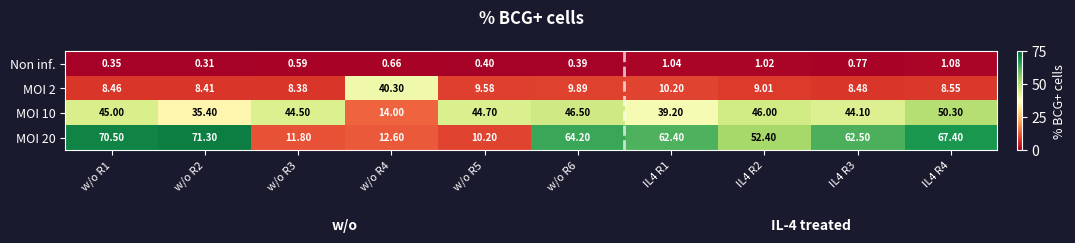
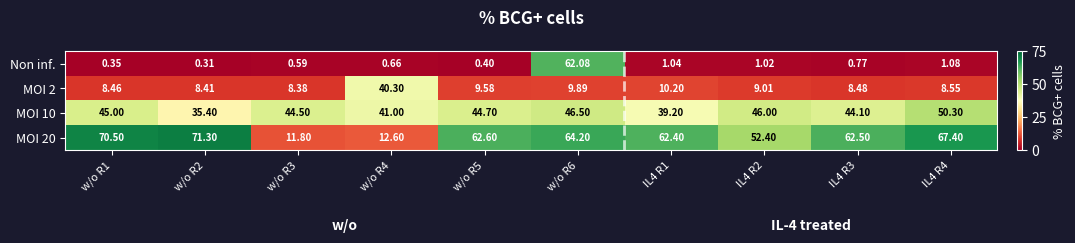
  {
    "Non inf.": {
      "w/o R1": 0.35,
      "w/o R2": 0.31,
      "w/o R3": 0.59,
      "w/o R4": 0.66,
      "w/o R5": 0.40,
-     "w/o R6": 0.39,
+     "w/o R6": 62.08,
      "IL4 R1": 1.04,
      "IL4 R2": 1.02,
      "IL4 R3": 0.77,
      "IL4 R4": 1.08
    },
    "MOI 2": {
      "w/o R1": 8.46,
      "w/o R2": 8.41,
      "w/o R3": 8.38,
      "w/o R4": 40.30,
      "w/o R5": 9.58,
      "w/o R6": 9.89,
      "IL4 R1": 10.20,
      "IL4 R2": 9.01,
      "IL4 R3": 8.48,
      "IL4 R4": 8.55
    },
    "MOI 10": {
      "w/o R1": 45.00,
      "w/o R2": 35.40,
      "w/o R3": 44.50,
-     "w/o R4": 14.00,
+     "w/o R4": 41.00,
      "w/o R5": 44.70,
      "w/o R6": 46.50,
      "IL4 R1": 39.20,
      "IL4 R2": 46.00,
      "IL4 R3": 44.10,
      "IL4 R4": 50.30
    },
    "MOI 20": {
      "w/o R1": 70.50,
      "w/o R2": 71.30,
      "w/o R3": 11.80,
      "w/o R4": 12.60,
-     "w/o R5": 10.20,
+     "w/o R5": 62.60,
      "w/o R6": 64.20,
      "IL4 R1": 62.40,
      "IL4 R2": 52.40,
      "IL4 R3": 62.50,
      "IL4 R4": 67.40
    }
  }
